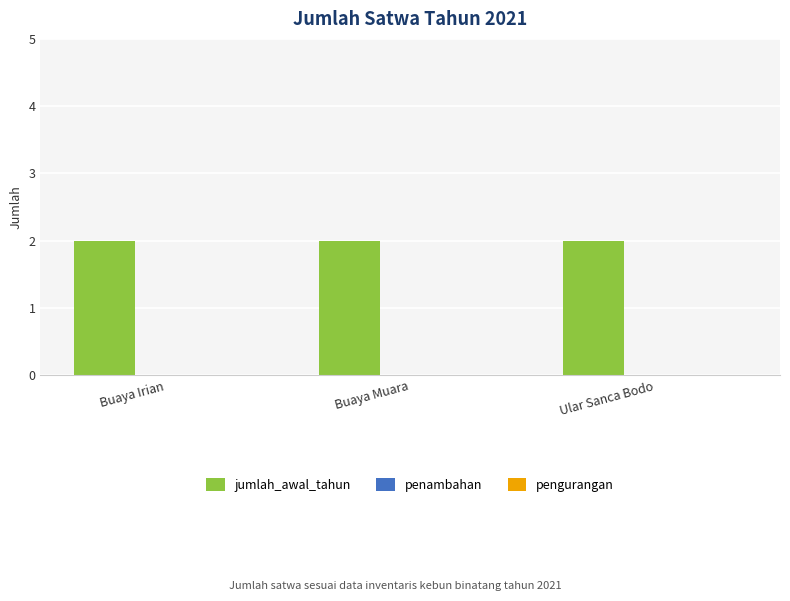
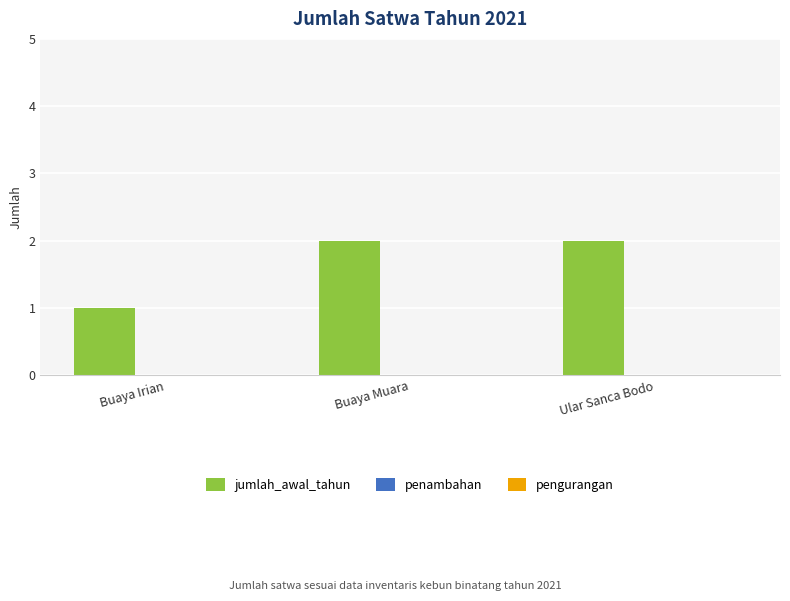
  {
    "jumlah_awal_tahun": {
-     "Buaya Irian": 2,
+     "Buaya Irian": 1,
      "Buaya Muara": 2,
      "Ular Sanca Bodo": 2
    },
    "penambahan": {
      "Buaya Irian": 0,
      "Buaya Muara": 0,
      "Ular Sanca Bodo": 0
    },
    "pengurangan": {
      "Buaya Irian": 0,
      "Buaya Muara": 0,
      "Ular Sanca Bodo": 0
    }
  }
